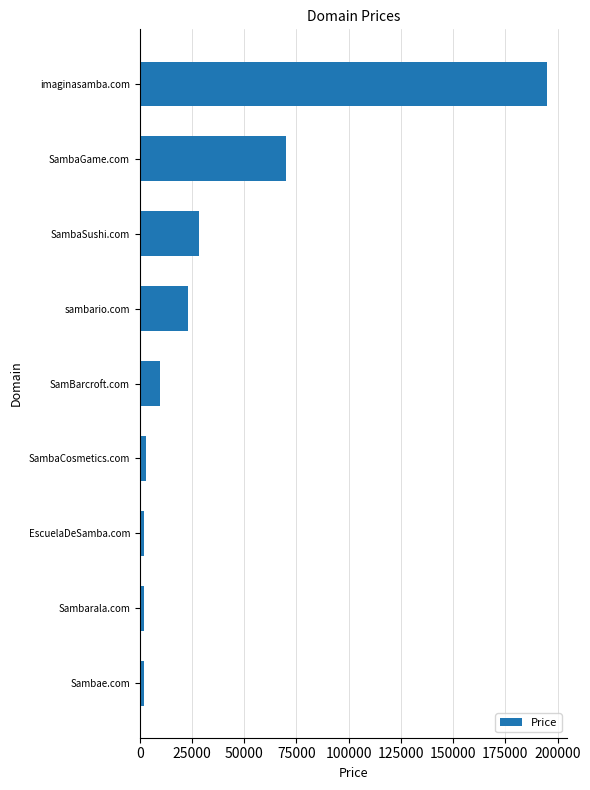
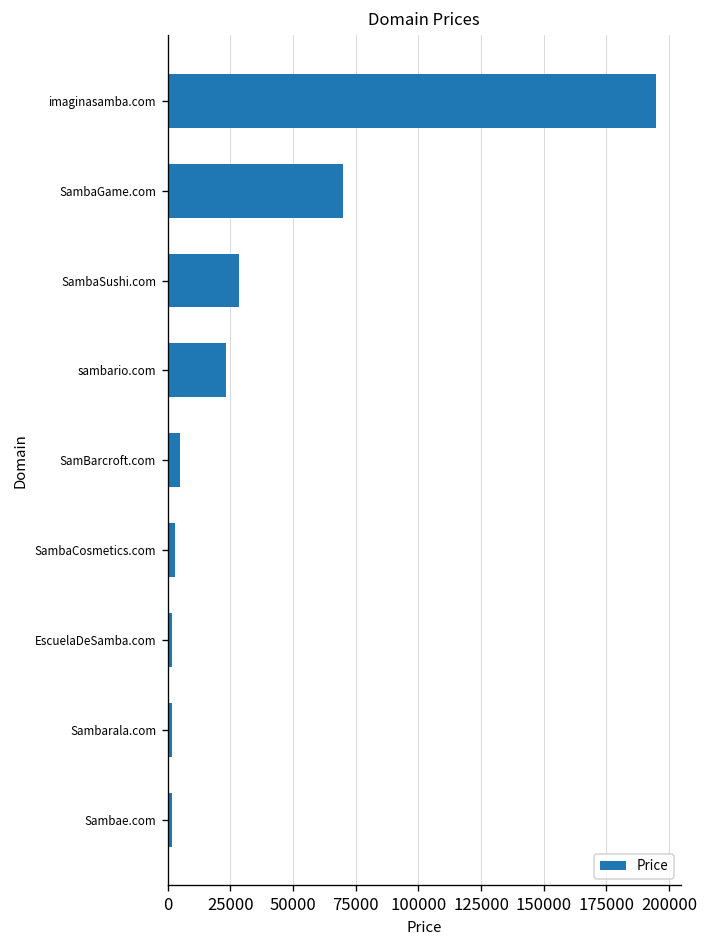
  {
    "imaginasamba.com": 195000,
    "SambaGame.com": 70000,
    "SambaSushi.com": 28000,
    "sambario.com": 23000,
-   "SamBarcroft.com": 10000,
+   "SamBarcroft.com": 5000,
    "SambaCosmetics.com": 3000,
    "EscuelaDeSamba.com": 2000,
    "Sambarala.com": 2000,
    "Sambae.com": 2000
  }
